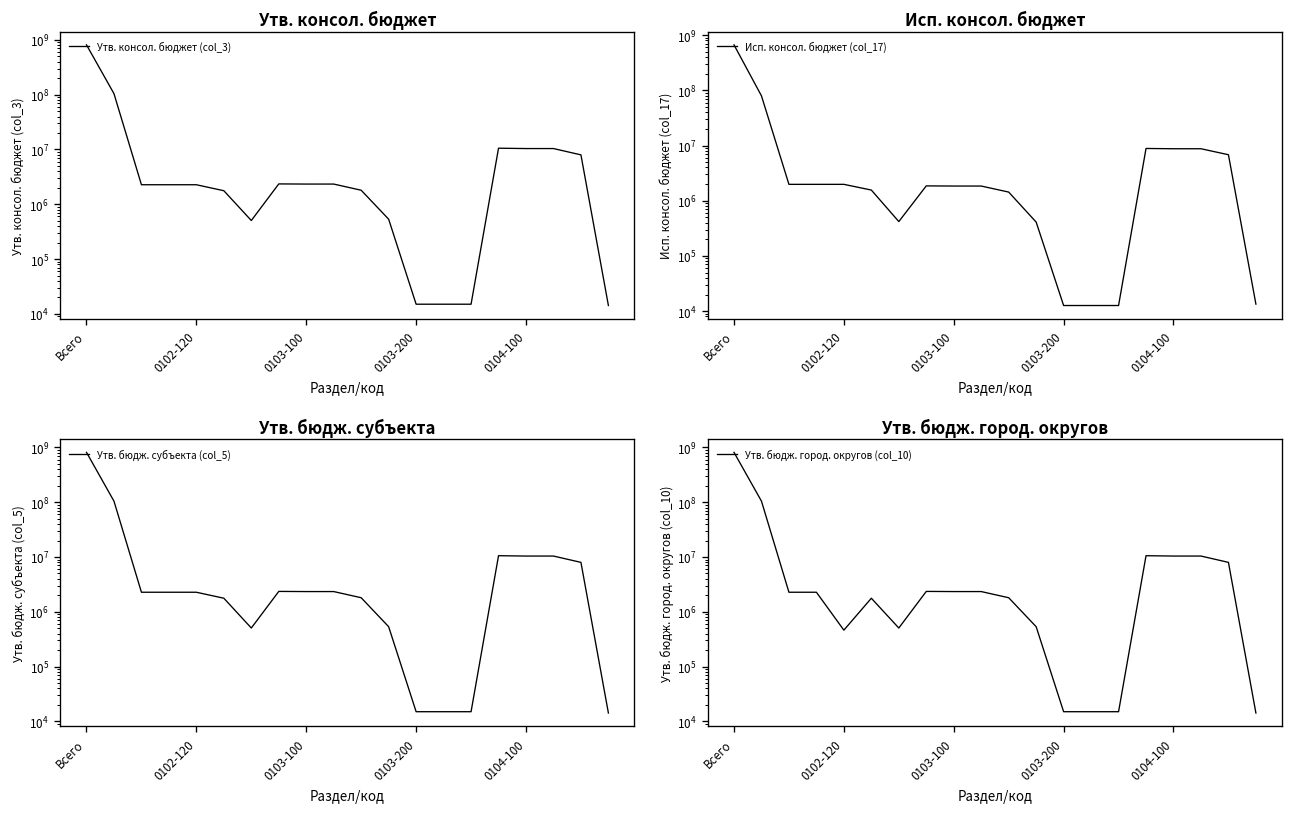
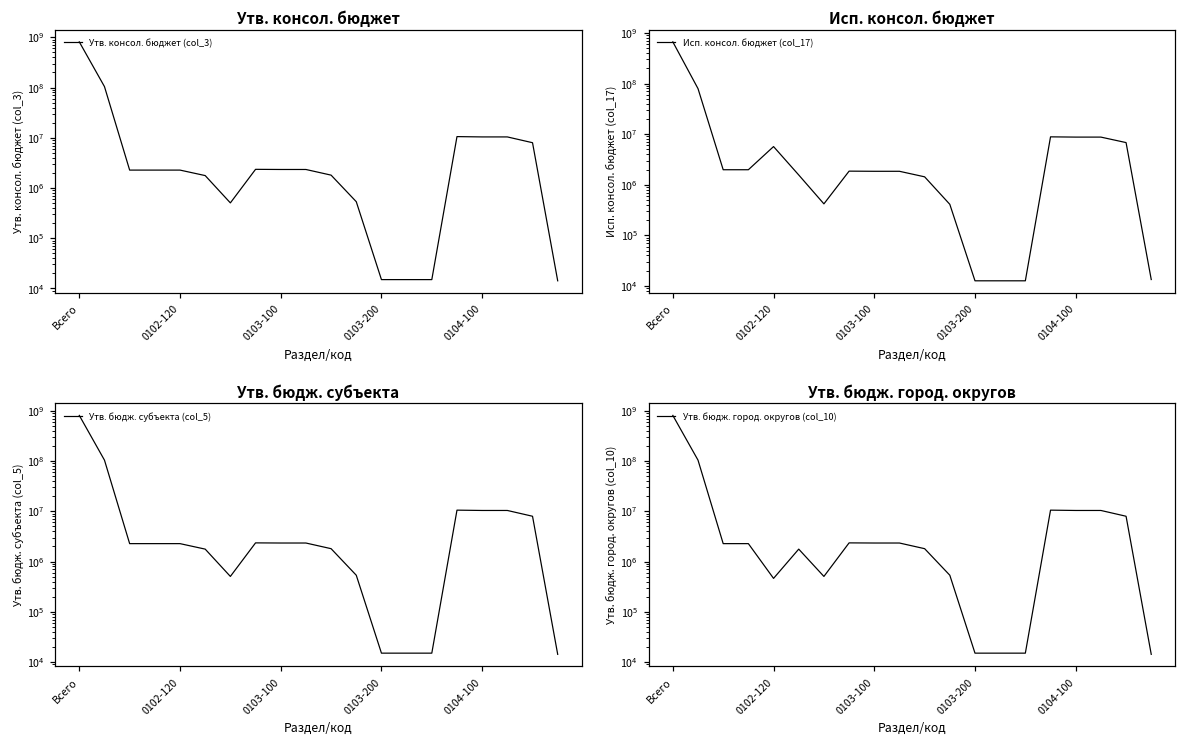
  {
    "Утв. консол. бюджет": {
      "Всего": 800000000,
      "0102-120": 2000000,
      "0103-100": 2000000,
      "0103-200": 15000,
      "0104-100": 10000000
    },
    "Исп. консол. бюджет": {
      "Всего": 700000000,
-     "0102-120": 2000000,
+     "0102-120": 6000000,
      "0103-100": 1800000,
      "0103-200": 13000,
      "0104-100": 9000000
    },
    "Утв. бюдж. субъекта": {
      "Всего": 800000000,
      "0102-120": 2000000,
      "0103-100": 2000000,
      "0103-200": 15000,
      "0104-100": 10000000
    },
    "Утв. бюдж. город. округов": {
      "Всего": 800000000,
      "0102-120": 500000,
      "0103-100": 2000000,
      "0103-200": 15000,
      "0104-100": 10000000
    }
  }
